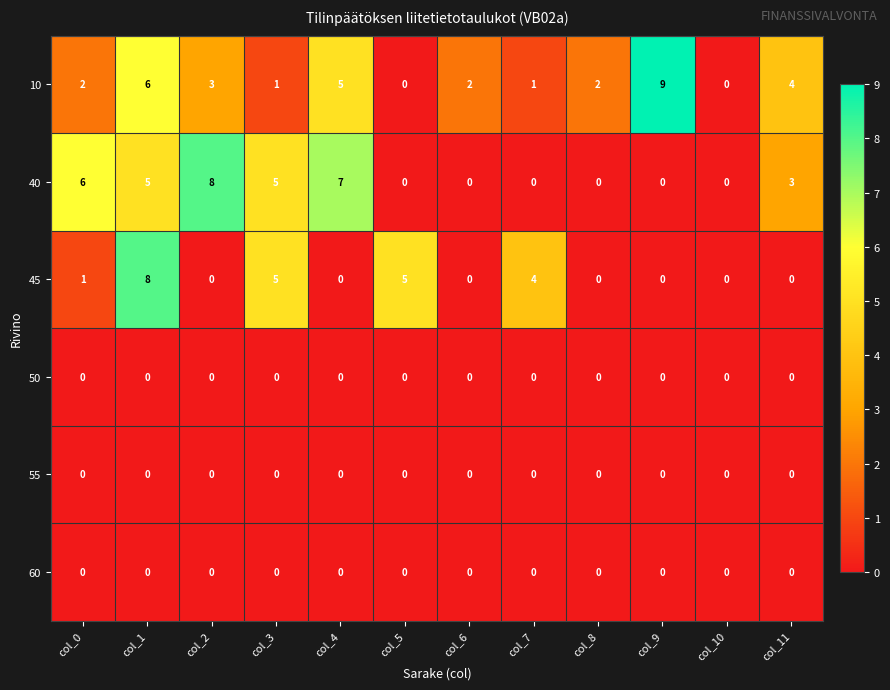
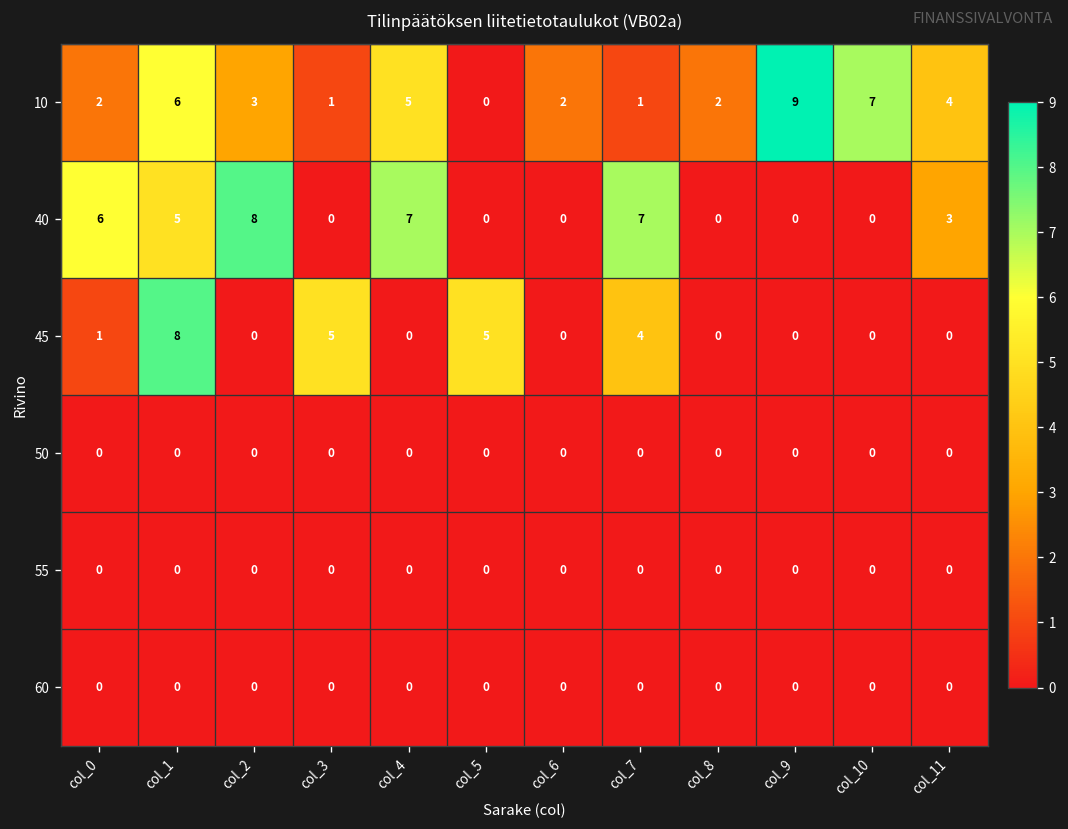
  {
    "10": {
      "col_0": 2,
      "col_1": 6,
      "col_2": 3,
      "col_3": 1,
      "col_4": 5,
      "col_5": 0,
      "col_6": 2,
      "col_7": 1,
      "col_8": 2,
      "col_9": 9,
-     "col_10": 0,
+     "col_10": 7,
      "col_11": 4
    },
    "40": {
      "col_0": 6,
      "col_1": 5,
      "col_2": 8,
-     "col_3": 5,
+     "col_3": 0,
      "col_4": 7,
      "col_5": 0,
      "col_6": 0,
-     "col_7": 0,
+     "col_7": 7,
      "col_8": 0,
      "col_9": 0,
      "col_10": 0,
      "col_11": 3
    },
    "45": {
      "col_0": 1,
      "col_1": 8,
      "col_2": 0,
      "col_3": 5,
      "col_4": 0,
      "col_5": 5,
      "col_6": 0,
      "col_7": 4,
      "col_8": 0,
      "col_9": 0,
      "col_10": 0,
      "col_11": 0
    },
    "50": {
      "col_0": 0,
      "col_1": 0,
      "col_2": 0,
      "col_3": 0,
      "col_4": 0,
      "col_5": 0,
      "col_6": 0,
      "col_7": 0,
      "col_8": 0,
      "col_9": 0,
      "col_10": 0,
      "col_11": 0
    },
    "55": {
      "col_0": 0,
      "col_1": 0,
      "col_2": 0,
      "col_3": 0,
      "col_4": 0,
      "col_5": 0,
      "col_6": 0,
      "col_7": 0,
      "col_8": 0,
      "col_9": 0,
      "col_10": 0,
      "col_11": 0
    },
    "60": {
      "col_0": 0,
      "col_1": 0,
      "col_2": 0,
      "col_3": 0,
      "col_4": 0,
      "col_5": 0,
      "col_6": 0,
      "col_7": 0,
      "col_8": 0,
      "col_9": 0,
      "col_10": 0,
      "col_11": 0
    }
  }
